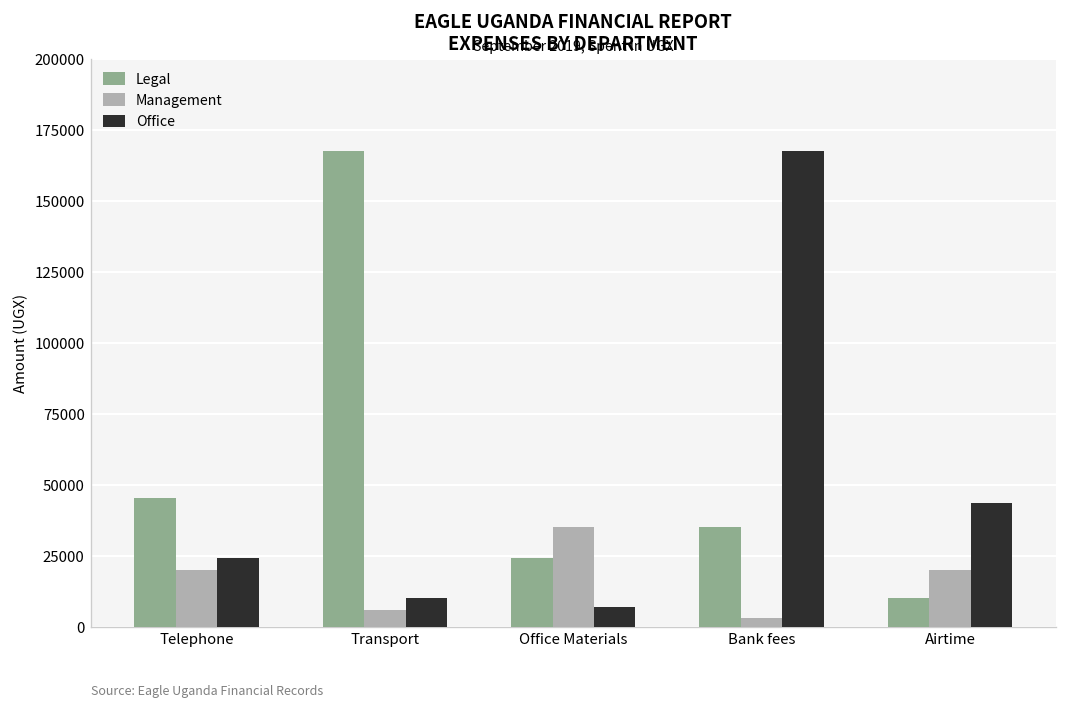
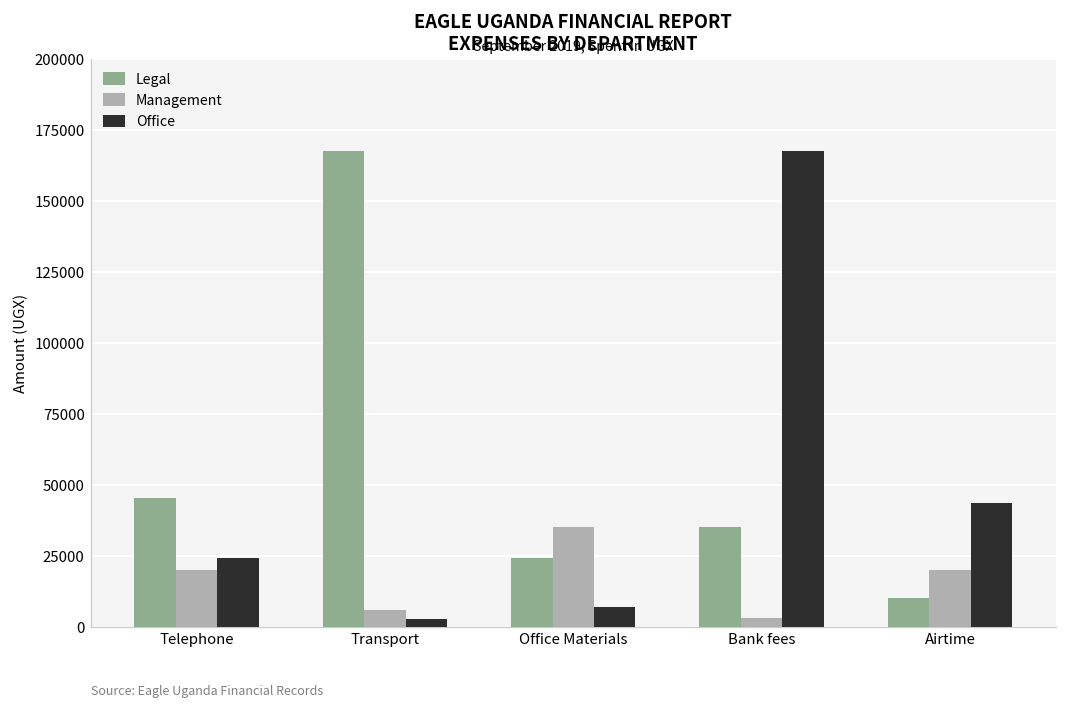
  {
    "Office": {
      "Telephone": 24000,
-     "Transport": 10000,
+     "Transport": 3000,
      "Office Materials": 7000,
      "Bank fees": 168000,
      "Airtime": 43000
    }
  }
